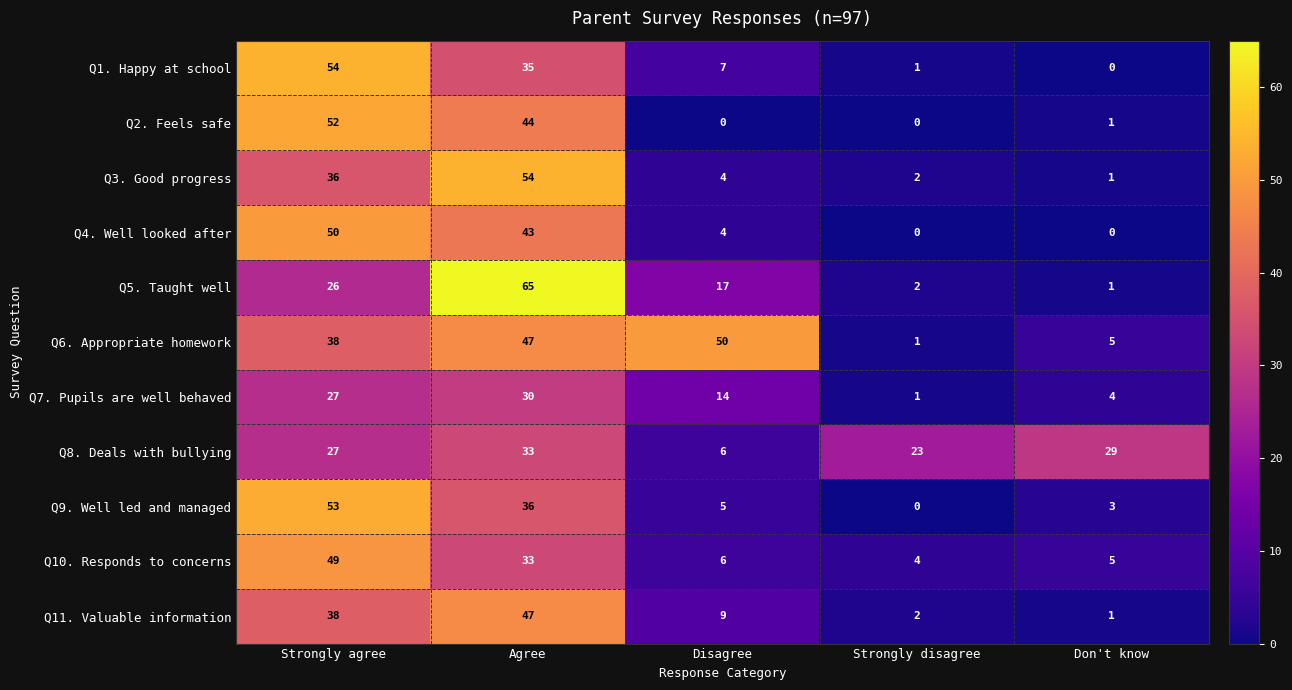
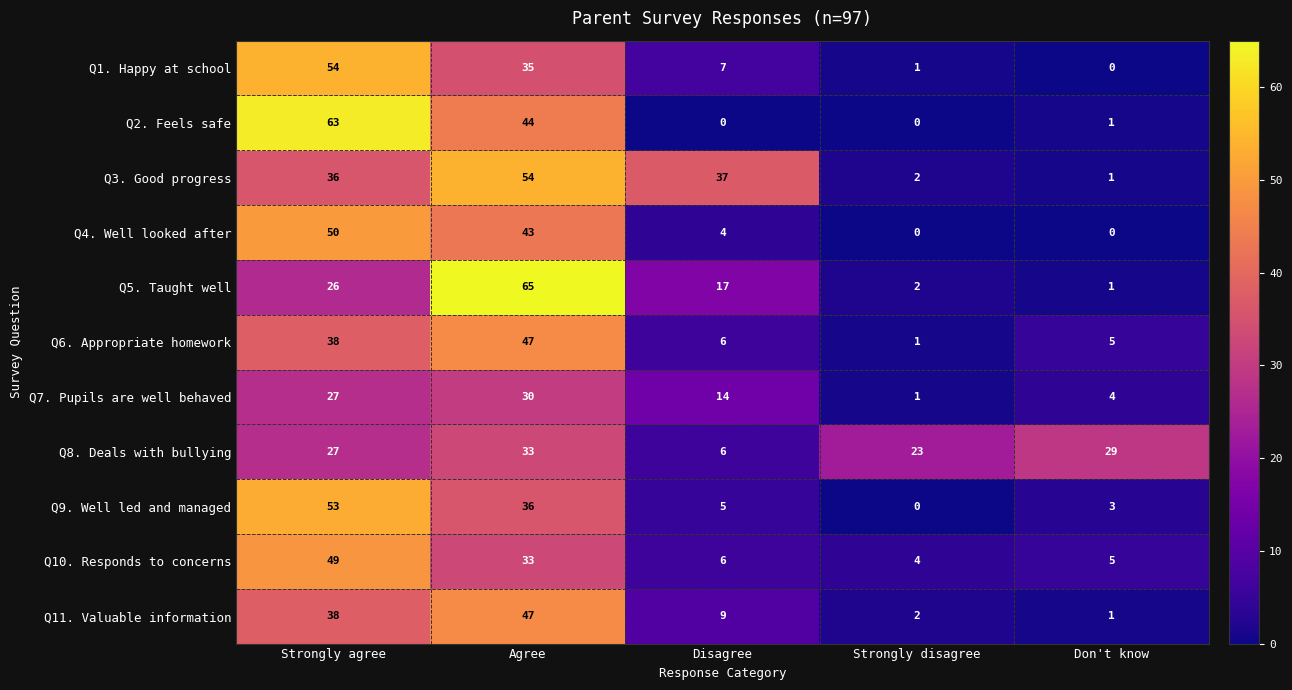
  {
    "Q1. Happy at school": {
      "Strongly agree": 54,
      "Agree": 35,
      "Disagree": 7,
      "Strongly disagree": 1,
      "Don't know": 0
    },
    "Q2. Feels safe": {
-     "Strongly agree": 52,
+     "Strongly agree": 63,
      "Agree": 44,
      "Disagree": 0,
      "Strongly disagree": 0,
      "Don't know": 1
    },
    "Q3. Good progress": {
      "Strongly agree": 36,
      "Agree": 54,
-     "Disagree": 4,
+     "Disagree": 37,
      "Strongly disagree": 2,
      "Don't know": 1
    },
    "Q4. Well looked after": {
      "Strongly agree": 50,
      "Agree": 43,
      "Disagree": 4,
      "Strongly disagree": 0,
      "Don't know": 0
    },
    "Q5. Taught well": {
      "Strongly agree": 26,
      "Agree": 65,
      "Disagree": 17,
      "Strongly disagree": 2,
      "Don't know": 1
    },
    "Q6. Appropriate homework": {
      "Strongly agree": 38,
      "Agree": 47,
-     "Disagree": 50,
+     "Disagree": 6,
      "Strongly disagree": 1,
      "Don't know": 5
    },
    "Q7. Pupils are well behaved": {
      "Strongly agree": 27,
      "Agree": 30,
      "Disagree": 14,
      "Strongly disagree": 1,
      "Don't know": 4
    },
    "Q8. Deals with bullying": {
      "Strongly agree": 27,
      "Agree": 33,
      "Disagree": 6,
      "Strongly disagree": 23,
      "Don't know": 29
    },
    "Q9. Well led and managed": {
      "Strongly agree": 53,
      "Agree": 36,
      "Disagree": 5,
      "Strongly disagree": 0,
      "Don't know": 3
    },
    "Q10. Responds to concerns": {
      "Strongly agree": 49,
      "Agree": 33,
      "Disagree": 6,
      "Strongly disagree": 4,
      "Don't know": 5
    },
    "Q11. Valuable information": {
      "Strongly agree": 38,
      "Agree": 47,
      "Disagree": 9,
      "Strongly disagree": 2,
      "Don't know": 1
    }
  }
